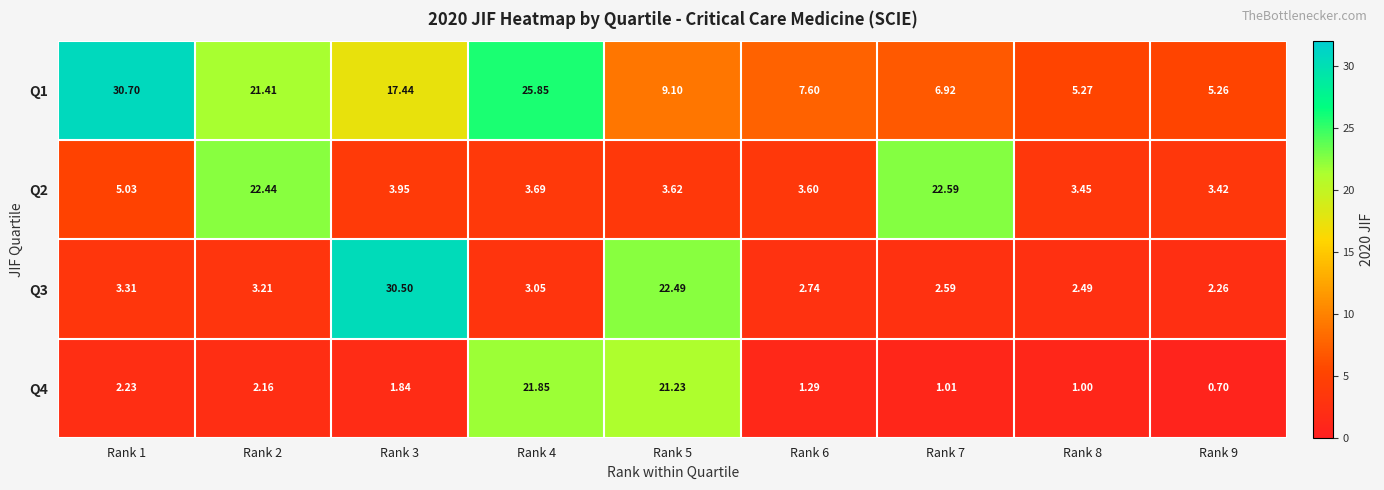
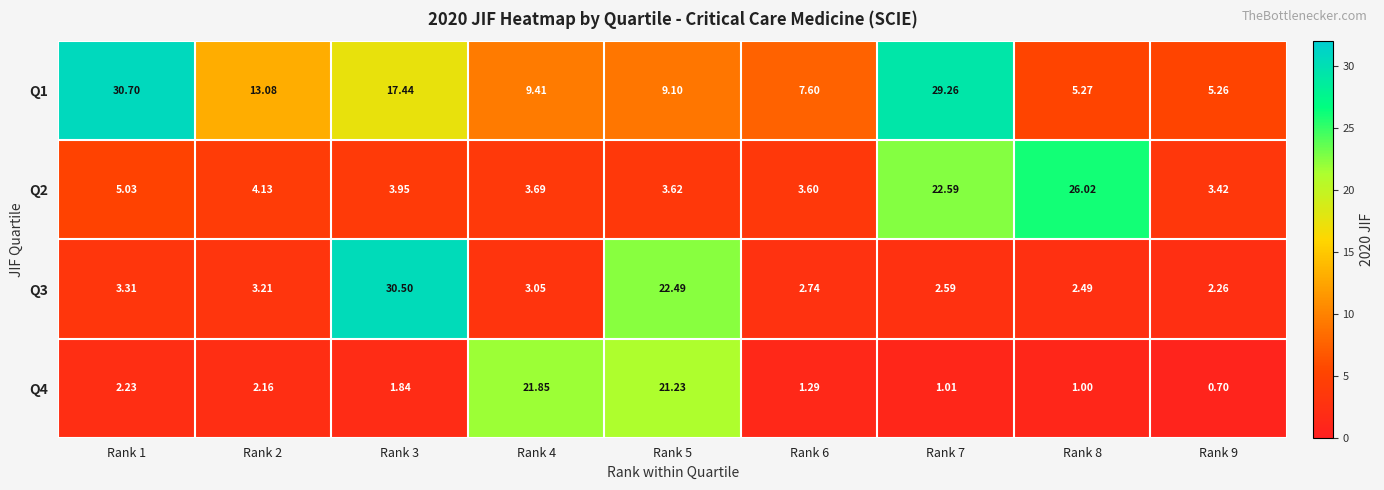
  {
    "Q1": {
      "Rank 1": 30.70,
-     "Rank 2": 21.41,
+     "Rank 2": 13.08,
      "Rank 3": 17.44,
-     "Rank 4": 25.85,
+     "Rank 4": 9.41,
      "Rank 5": 9.10,
      "Rank 6": 7.60,
-     "Rank 7": 6.92,
+     "Rank 7": 29.26,
      "Rank 8": 5.27,
      "Rank 9": 5.26
    },
    "Q2": {
      "Rank 1": 5.03,
-     "Rank 2": 22.44,
+     "Rank 2": 4.13,
      "Rank 3": 3.95,
      "Rank 4": 3.69,
      "Rank 5": 3.62,
      "Rank 6": 3.60,
      "Rank 7": 22.59,
-     "Rank 8": 3.45,
+     "Rank 8": 26.02,
      "Rank 9": 3.42
    },
    "Q3": {
      "Rank 1": 3.31,
      "Rank 2": 3.21,
      "Rank 3": 30.50,
      "Rank 4": 3.05,
      "Rank 5": 22.49,
      "Rank 6": 2.74,
      "Rank 7": 2.59,
      "Rank 8": 2.49,
      "Rank 9": 2.26
    },
    "Q4": {
      "Rank 1": 2.23,
      "Rank 2": 2.16,
      "Rank 3": 1.84,
      "Rank 4": 21.85,
      "Rank 5": 21.23,
      "Rank 6": 1.29,
      "Rank 7": 1.01,
      "Rank 8": 1.00,
      "Rank 9": 0.70
    }
  }
